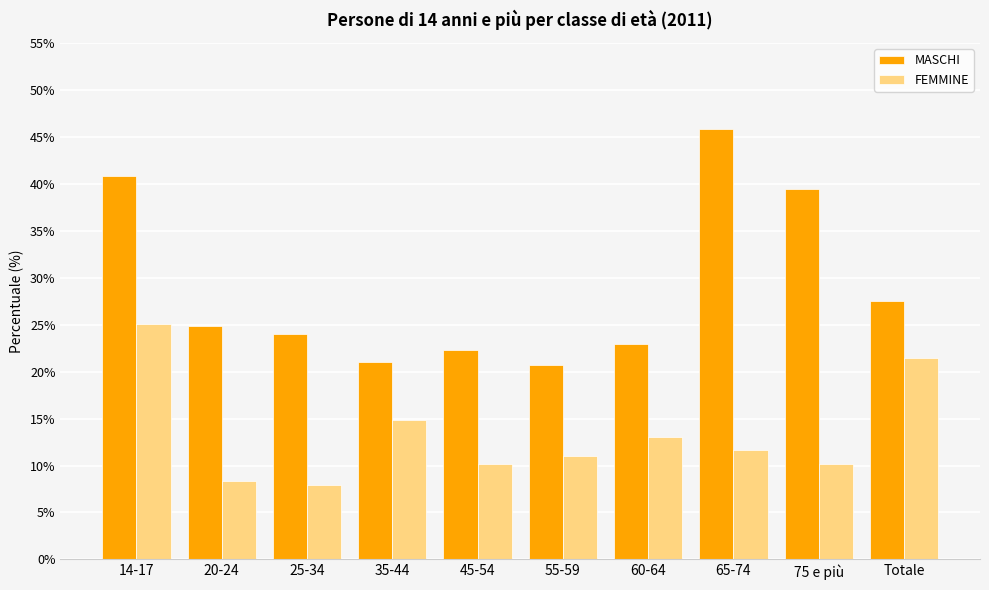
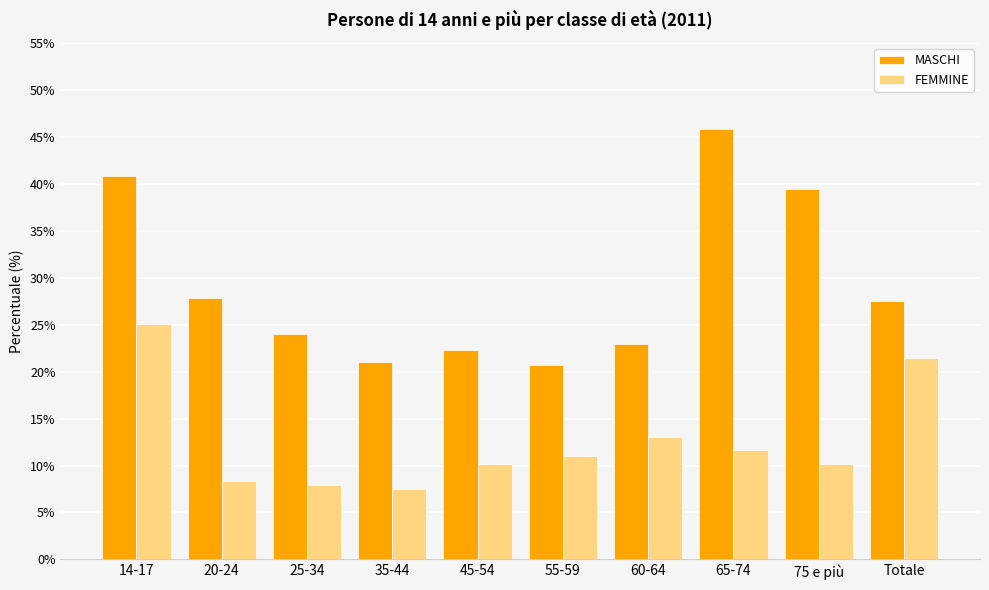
  {
    "MASCHI": {
      "14-17": "41%",
-     "20-24": "25%",
+     "20-24": "28%",
      "25-34": "24%",
      "35-44": "21%",
      "45-54": "22%",
      "55-59": "21%",
      "60-64": "23%",
      "65-74": "46%",
      "75 e più": "39%",
      "Totale": "28%"
    },
    "FEMMINE": {
      "14-17": "25%",
      "20-24": "8%",
      "25-34": "8%",
-     "35-44": "15%",
+     "35-44": "8%",
      "45-54": "10%",
      "55-59": "11%",
      "60-64": "13%",
      "65-74": "12%",
      "75 e più": "10%",
      "Totale": "21%"
    }
  }
